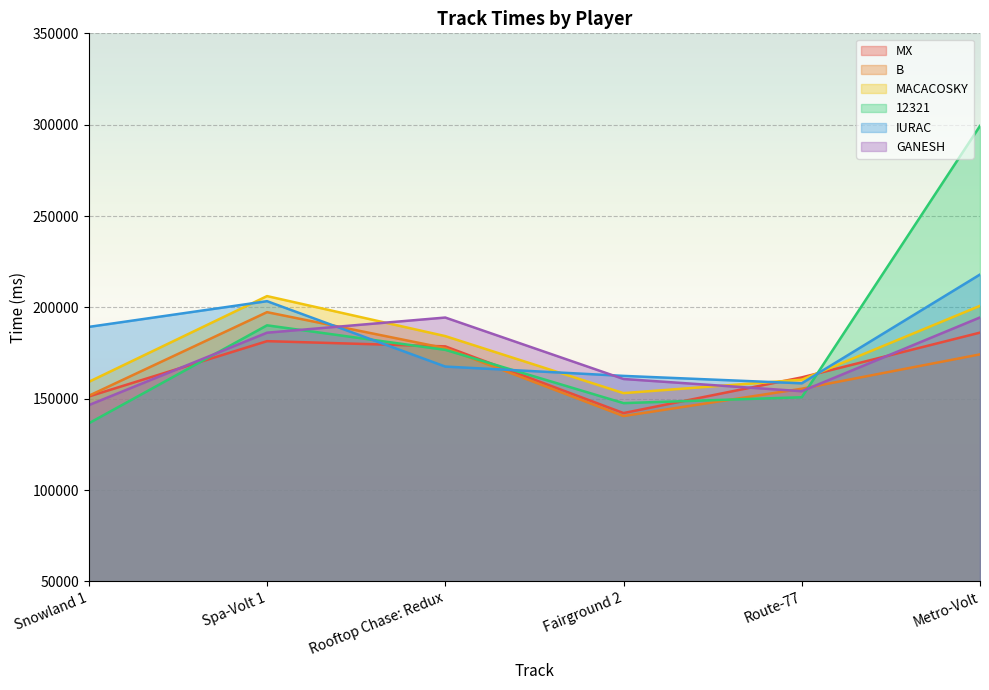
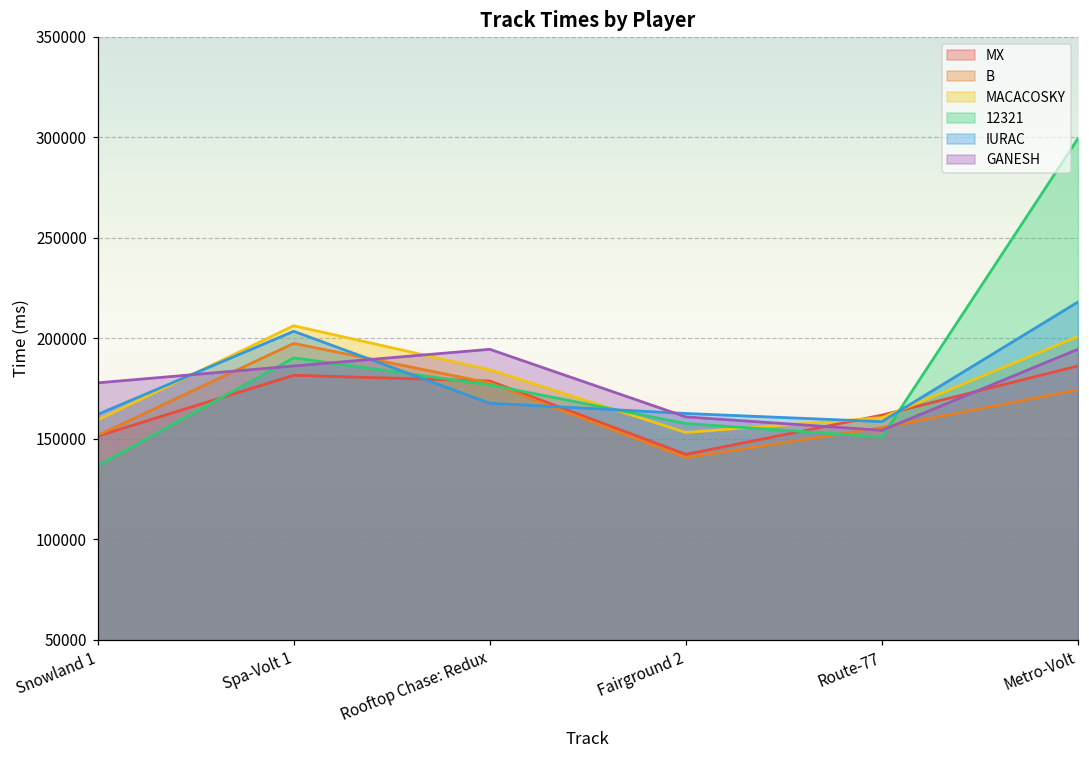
  {
    "12321": {
      "Snowland 1": 137000,
      "Spa-Volt 1": 190000,
-     "Fairground 2": 148000,
+     "Fairground 2": 157000,
      "Route-77": 151000,
      "Metro-Volt": 299000
    },
    "IURAC": {
-     "Snowland 1": 189000,
+     "Snowland 1": 162000,
      "Spa-Volt 1": 203000,
      "Rooftop Chase: Redux": 168000,
      "Fairground 2": 162000,
      "Route-77": 158000,
      "Metro-Volt": 218000
    },
    "GANESH": {
-     "Snowland 1": 146000,
+     "Snowland 1": 178000,
      "Spa-Volt 1": 186000,
      "Rooftop Chase: Redux": 194000,
      "Fairground 2": 161000,
      "Metro-Volt": 194000
    }
  }
